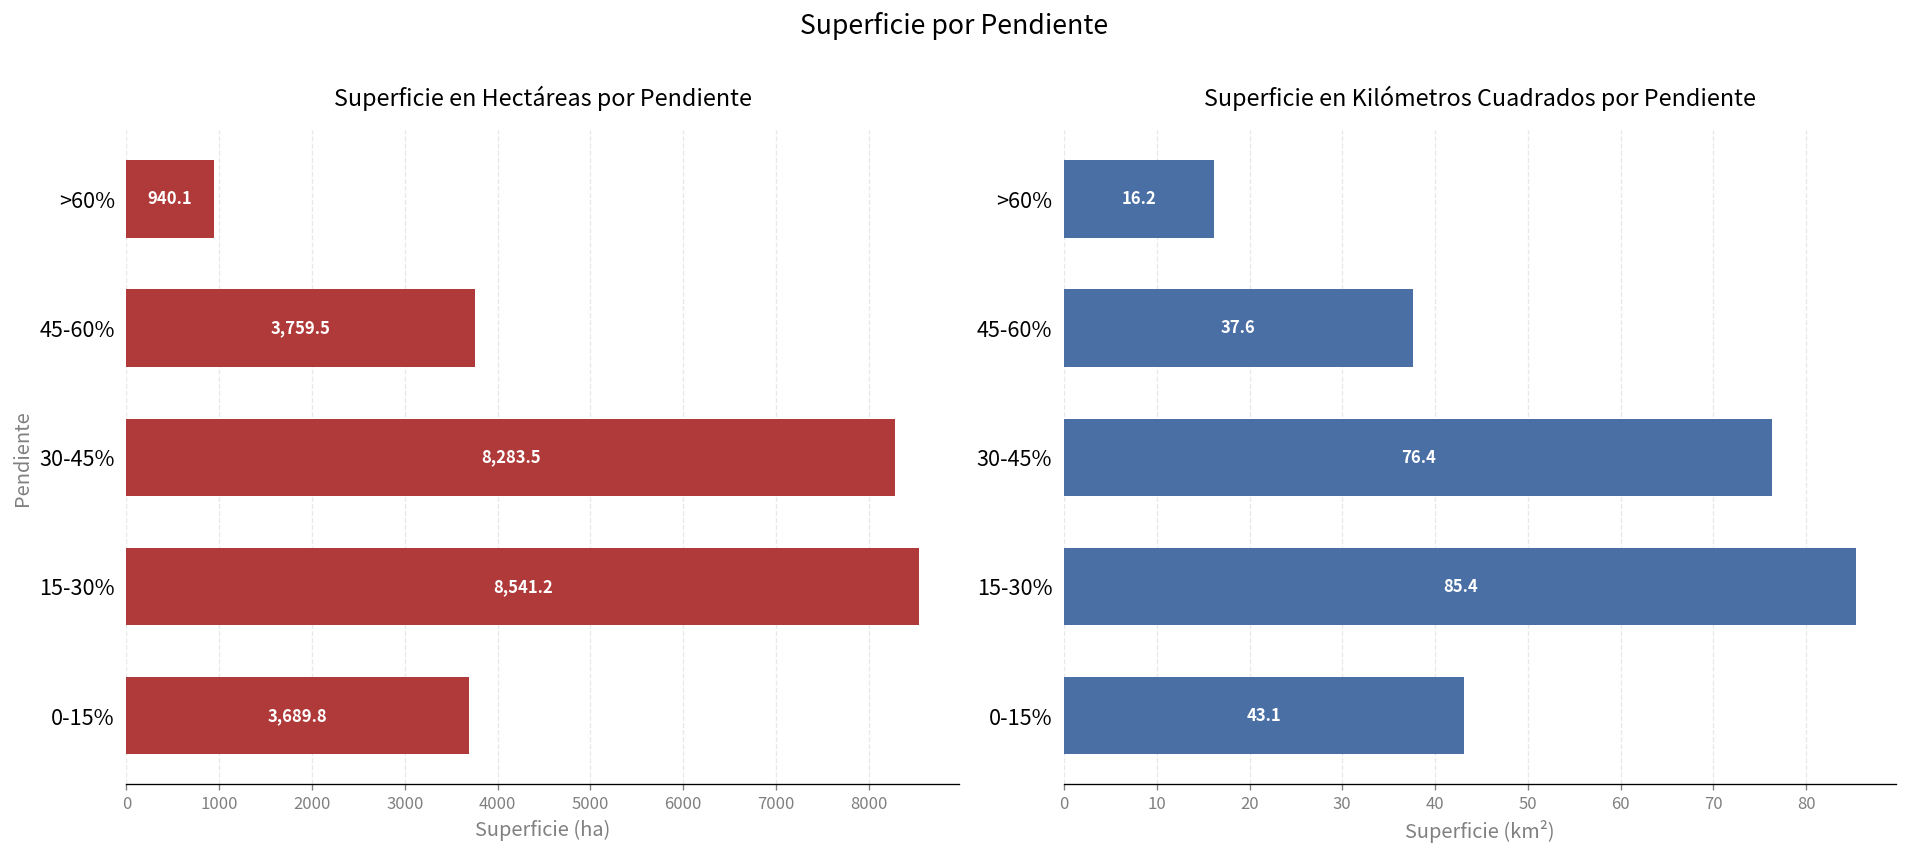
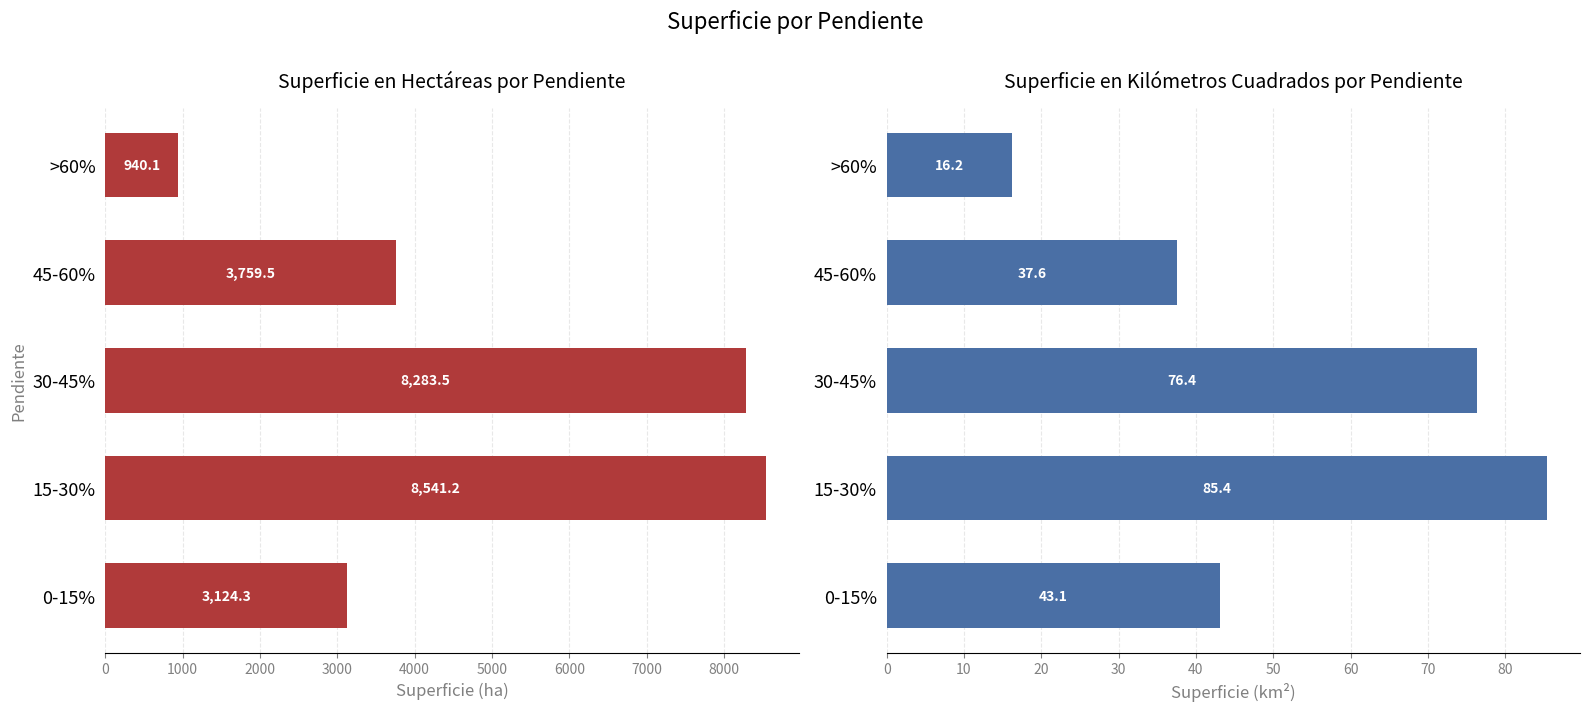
  {
    "Superficie en Hectáreas por Pendiente": {
      ">60%": "940.1",
      "45-60%": "3,759.5",
      "30-45%": "8,283.5",
      "15-30%": "8,541.2",
-     "0-15%": "3,689.8"
+     "0-15%": "3,124.3"
    },
    "Superficie en Kilómetros Cuadrados por Pendiente": {
      ">60%": "16.2",
      "45-60%": "37.6",
      "30-45%": "76.4",
      "15-30%": "85.4",
      "0-15%": "43.1"
    }
  }
